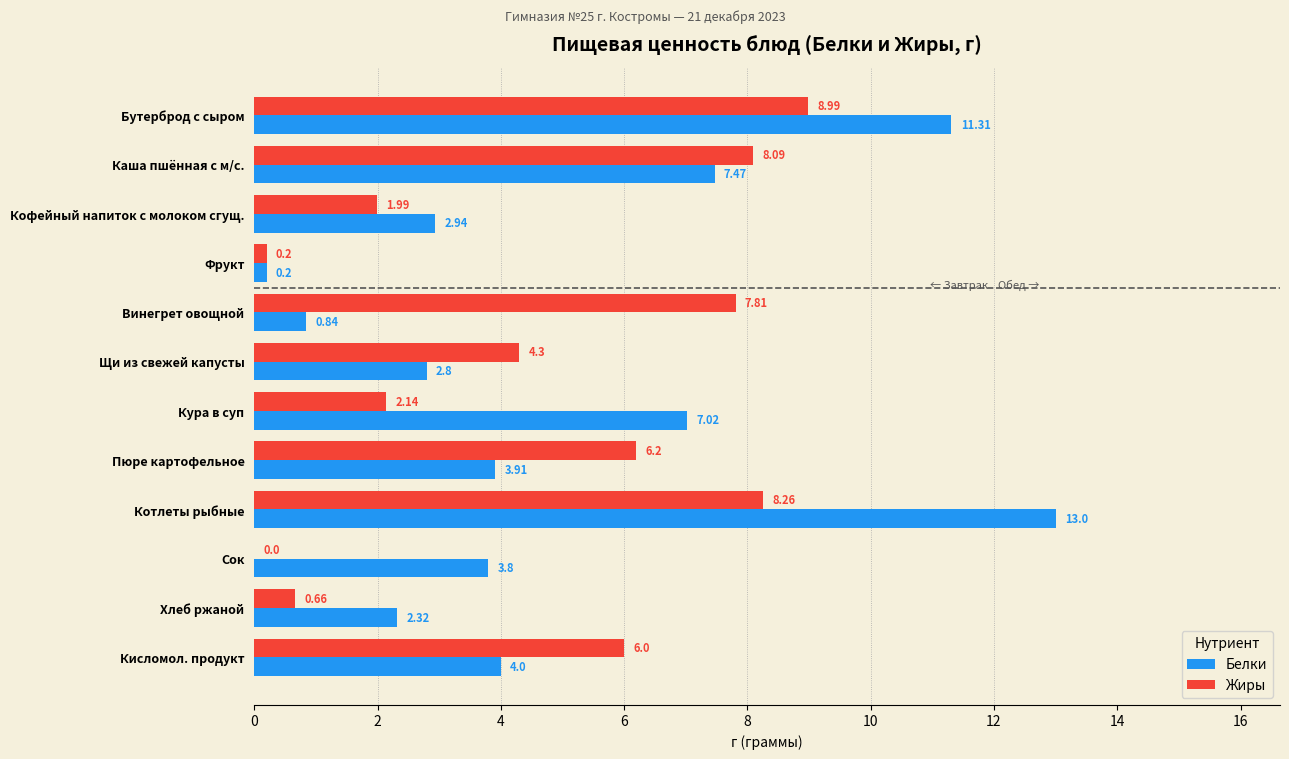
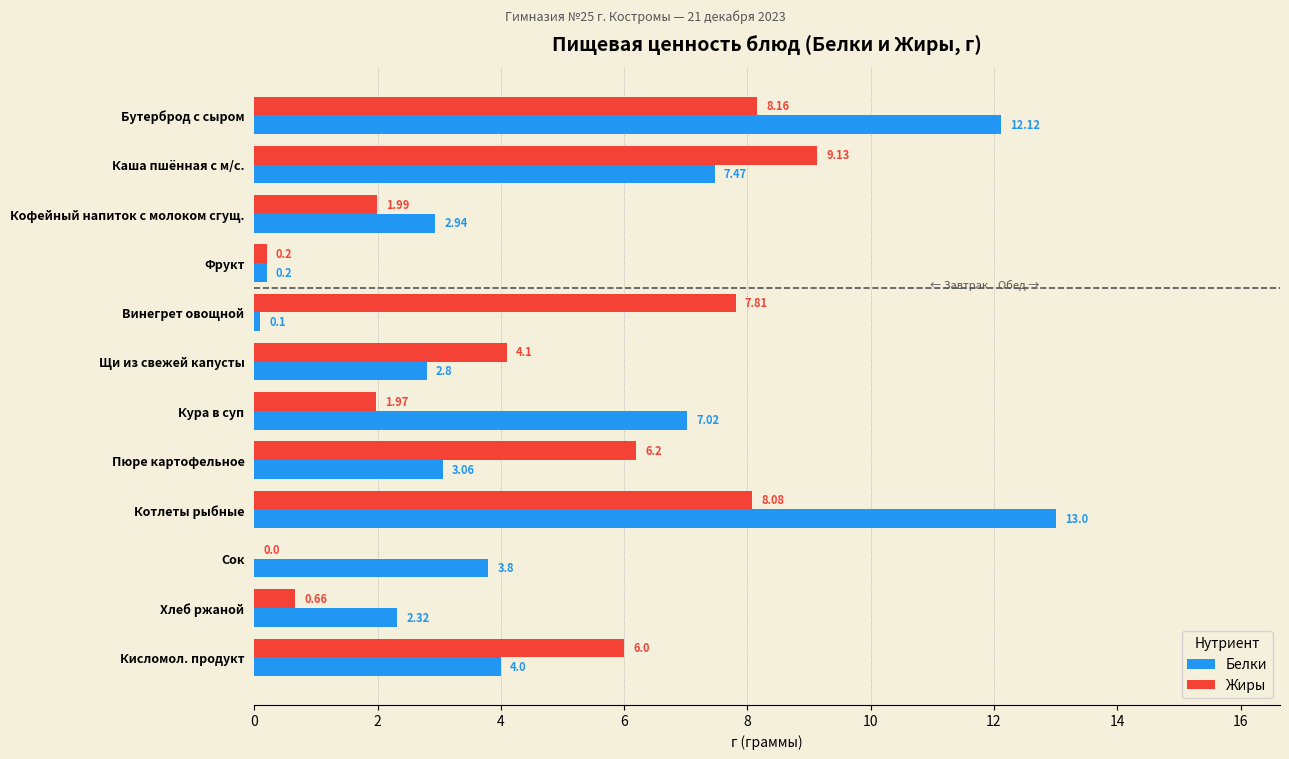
  {
    "Белки": {
-     "Бутерброд с сыром": 11.31,
+     "Бутерброд с сыром": 12.12,
      "Каша пшённая с м/с.": 7.47,
      "Кофейный напиток с молоком сгущ.": 2.94,
      "Фрукт": 0.2,
-     "Винегрет овощной": 0.84,
+     "Винегрет овощной": 0.1,
      "Щи из свежей капусты": 2.8,
      "Кура в суп": 7.02,
-     "Пюре картофельное": 3.91,
+     "Пюре картофельное": 3.06,
      "Котлеты рыбные": 13.0,
      "Сок": 3.8,
      "Хлеб ржаной": 2.32,
      "Кисломол. продукт": 4.0
    },
    "Жиры": {
-     "Бутерброд с сыром": 8.99,
-     "Каша пшённая с м/с.": 8.09,
+     "Бутерброд с сыром": 8.16,
+     "Каша пшённая с м/с.": 9.13,
      "Кофейный напиток с молоком сгущ.": 1.99,
      "Фрукт": 0.2,
      "Винегрет овощной": 7.81,
-     "Щи из свежей капусты": 4.3,
-     "Кура в суп": 2.14,
+     "Щи из свежей капусты": 4.1,
+     "Кура в суп": 1.97,
      "Пюре картофельное": 6.2,
-     "Котлеты рыбные": 8.26,
+     "Котлеты рыбные": 8.08,
      "Сок": 0.0,
      "Хлеб ржаной": 0.66,
      "Кисломол. продукт": 6.0
    }
  }
